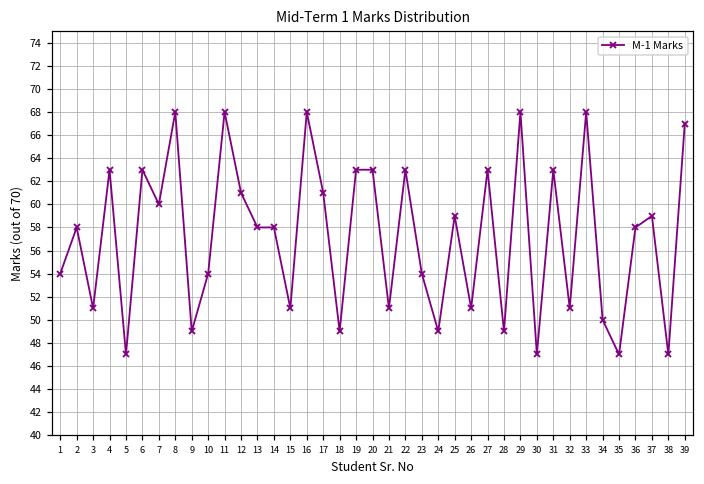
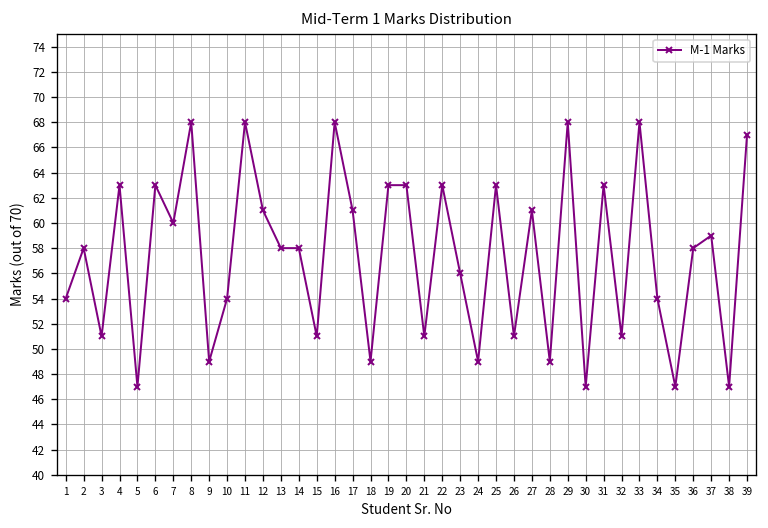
  {
    "1": 54,
    "2": 58,
    "3": 51,
    "4": 63,
    "5": 47,
    "6": 63,
    "7": 60,
    "8": 68,
    "9": 49,
    "10": 54,
    "11": 68,
    "12": 61,
    "13": 58,
    "14": 58,
    "15": 51,
    "16": 68,
    "17": 61,
    "18": 49,
    "19": 63,
    "20": 63,
    "21": 51,
    "22": 63,
-   "23": 54,
+   "23": 56,
    "24": 49,
-   "25": 59,
+   "25": 63,
    "26": 51,
-   "27": 63,
+   "27": 61,
    "28": 49,
    "29": 68,
    "30": 47,
    "31": 63,
    "32": 51,
    "33": 68,
-   "34": 50,
+   "34": 54,
    "35": 47,
    "36": 58,
    "37": 59,
    "38": 47,
    "39": 67
  }
